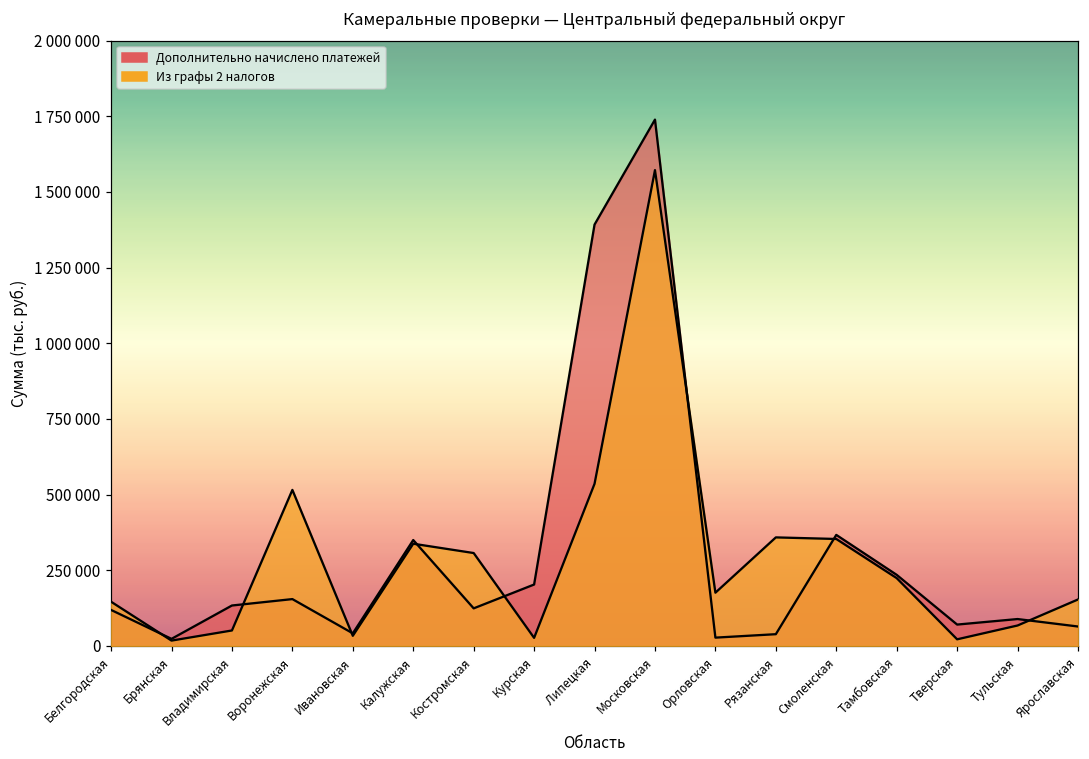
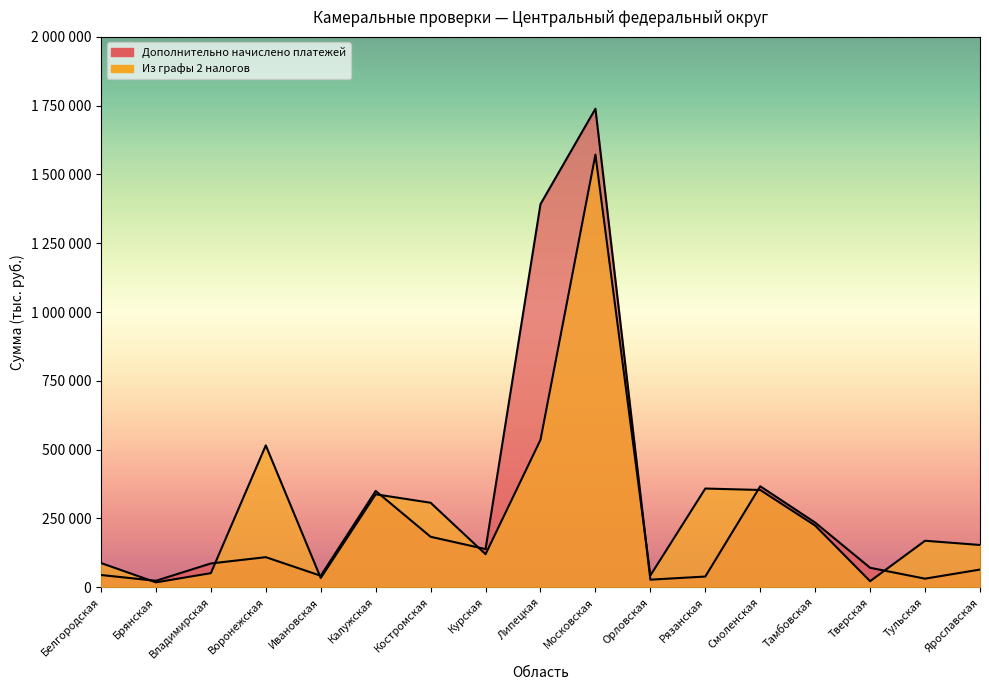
  {
    "Дополнительно начислено платежей": {
-     "Белгородская": 120000,
-     "Владимирская": 130000,
-     "Воронежская": 150000,
+     "Белгородская": 40000,
+     "Владимирская": 90000,
+     "Воронежская": 110000,
      "Калужская": 350000,
-     "Костромская": 120000,
-     "Курская": 200000,
+     "Костромская": 180000,
+     "Курская": 140000,
      "Липецкая": 1390000,
      "Московская": 1740000,
      "Орловская": 30000,
      "Рязанская": 40000,
      "Смоленская": 370000,
      "Тамбовская": 230000,
      "Тверская": 70000,
-     "Тульская": 90000,
+     "Тульская": 30000,
      "Ярославская": 60000
    },
    "Из графы 2 налогов": {
-     "Белгородская": 150000,
+     "Белгородская": 90000,
      "Владимирская": 50000,
      "Воронежская": 520000,
      "Калужская": 340000,
      "Костромская": 310000,
-     "Курская": 30000,
+     "Курская": 120000,
      "Липецкая": 540000,
      "Московская": 1570000,
-     "Орловская": 180000,
+     "Орловская": 40000,
      "Рязанская": 360000,
      "Смоленская": 350000,
      "Тамбовская": 220000,
      "Тверская": 20000,
-     "Тульская": 70000,
+     "Тульская": 170000,
      "Ярославская": 150000
    }
  }
